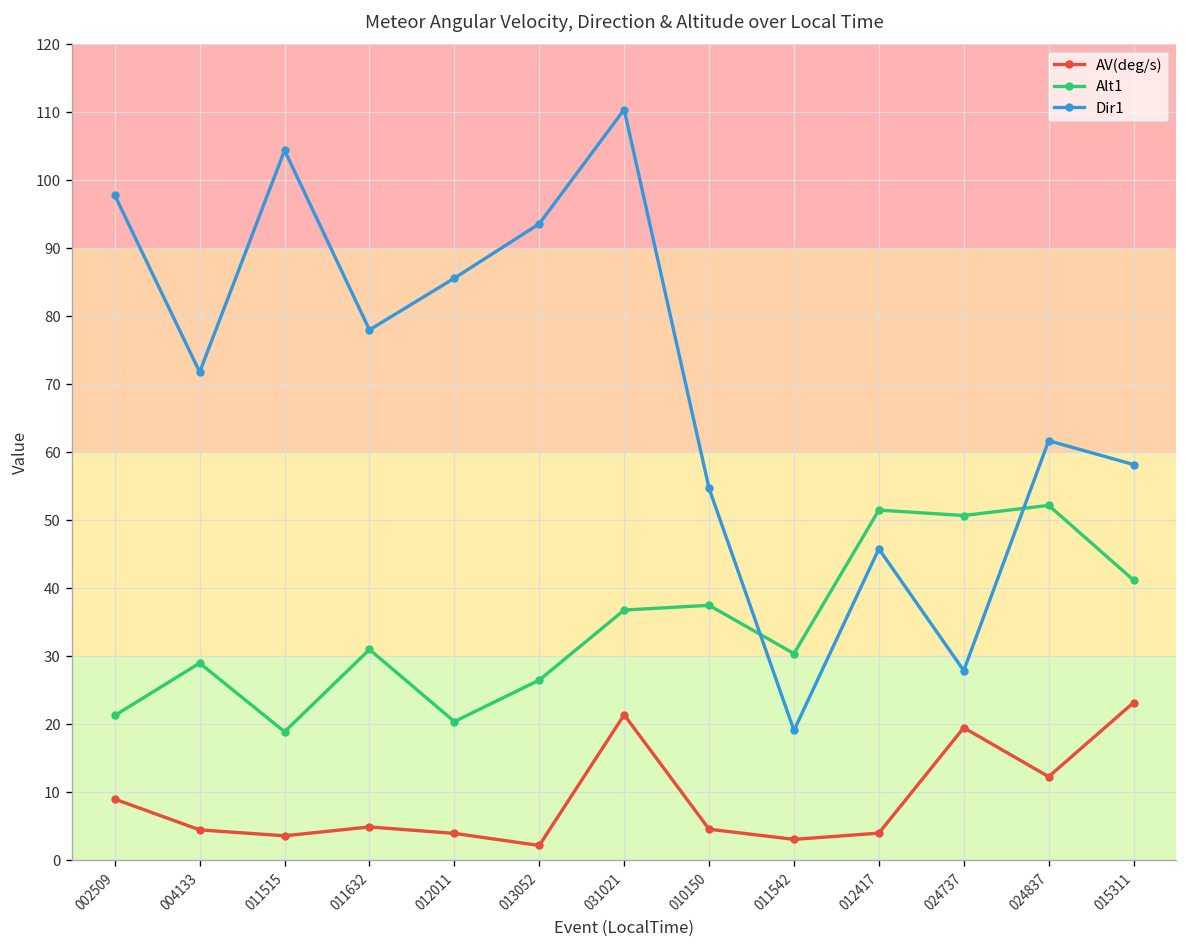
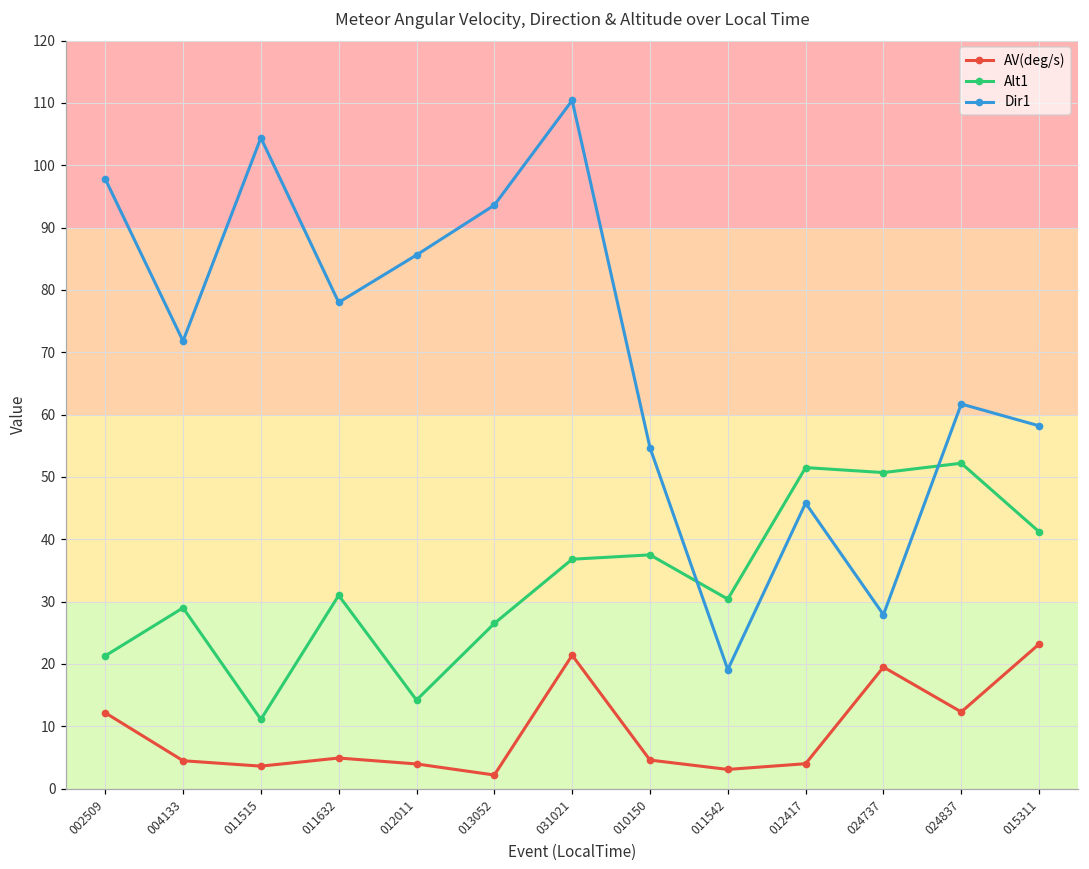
  {
    "AV(deg/s)": {
-     "002509": 9,
+     "002509": 12,
      "004133": 4,
      "011515": 4,
      "011632": 5,
      "012011": 4,
      "013052": 2,
      "031021": 21,
      "010150": 5,
      "011542": 3,
      "012417": 4,
      "024737": 19,
      "024837": 12,
      "015311": 23
    },
    "Alt1": {
      "002509": 21,
      "004133": 29,
-     "011515": 19,
+     "011515": 11,
      "011632": 31,
-     "012011": 20,
+     "012011": 14,
      "013052": 27,
      "031021": 37,
      "010150": 38,
      "011542": 30,
      "012417": 52,
      "024737": 51,
      "024837": 52,
      "015311": 41
    },
    "Dir1": {
      "002509": 98,
      "004133": 72,
      "011515": 104,
      "011632": 78,
      "012011": 86,
      "013052": 94,
      "031021": 110,
      "010150": 55,
      "011542": 19,
      "012417": 46,
      "024737": 28,
      "024837": 62,
      "015311": 58
    }
  }
